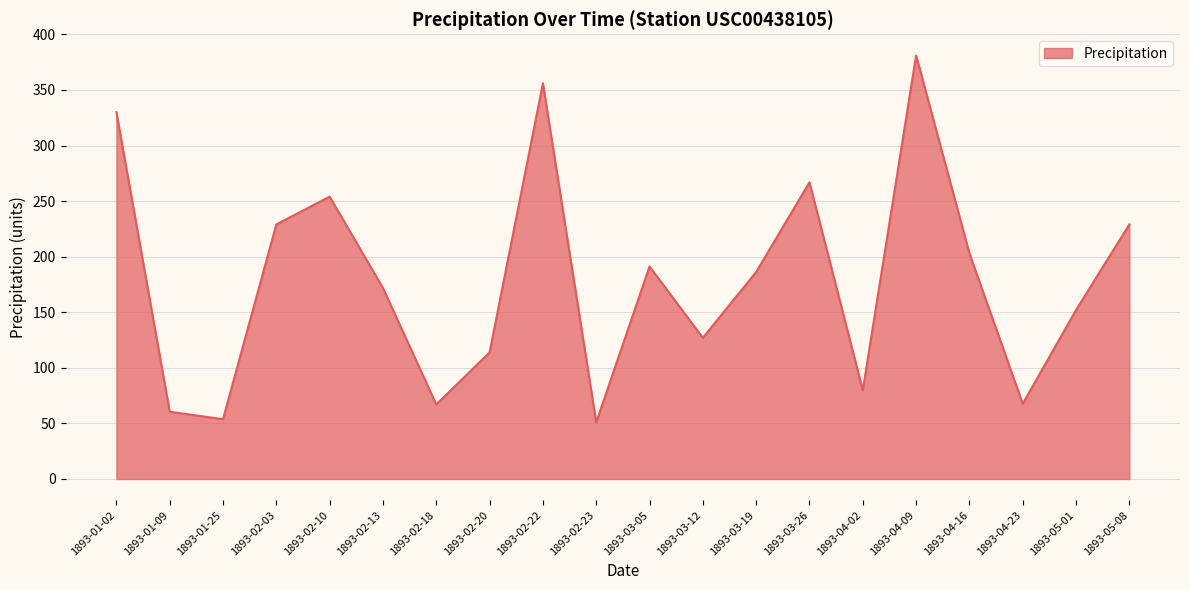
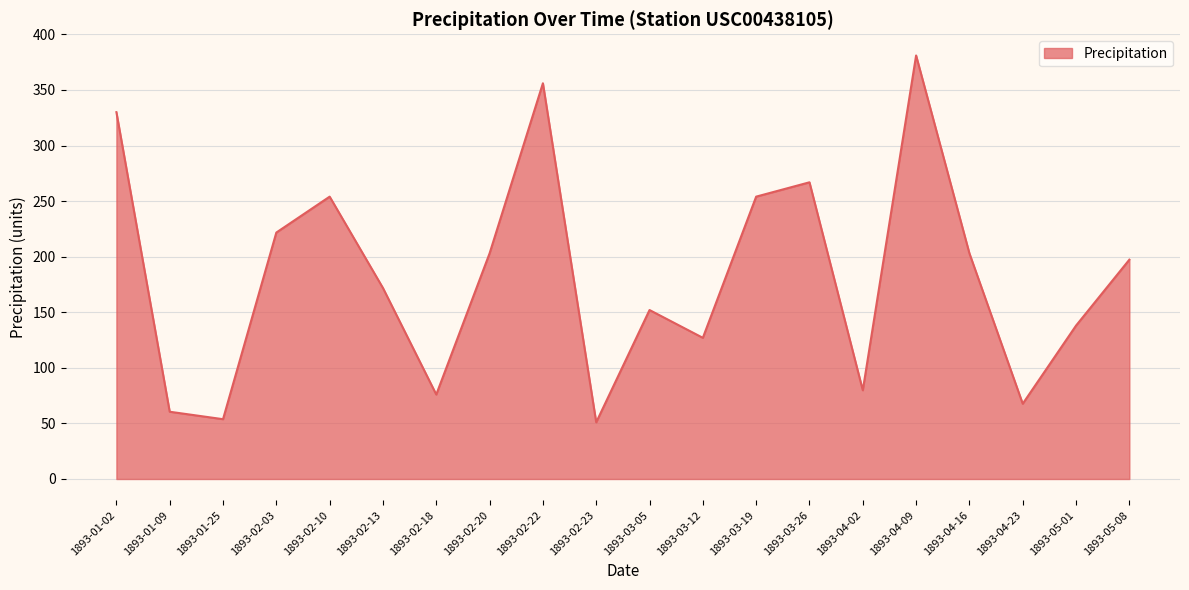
  {
    "1893-01-02": 330,
    "1893-01-09": 61,
    "1893-01-25": 54,
-   "1893-02-03": 229,
+   "1893-02-03": 222,
    "1893-02-10": 254,
    "1893-02-13": 172,
-   "1893-02-18": 67,
-   "1893-02-20": 114,
+   "1893-02-18": 76,
+   "1893-02-20": 203,
    "1893-02-22": 356,
    "1893-02-23": 51,
-   "1893-03-05": 191,
+   "1893-03-05": 152,
    "1893-03-12": 127,
-   "1893-03-19": 186,
+   "1893-03-19": 254,
    "1893-03-26": 267,
    "1893-04-02": 80,
    "1893-04-09": 381,
    "1893-04-16": 203,
    "1893-04-23": 68,
-   "1893-05-01": 152,
-   "1893-05-08": 229
+   "1893-05-01": 138,
+   "1893-05-08": 197
  }
